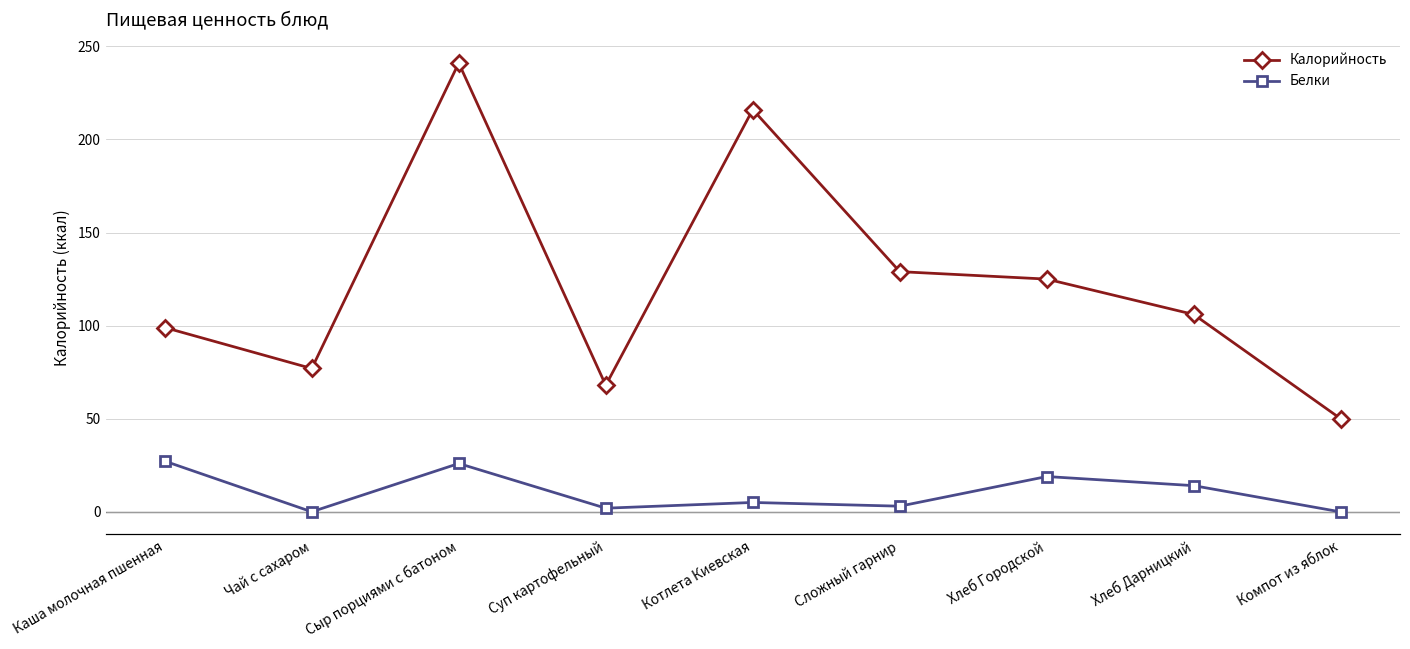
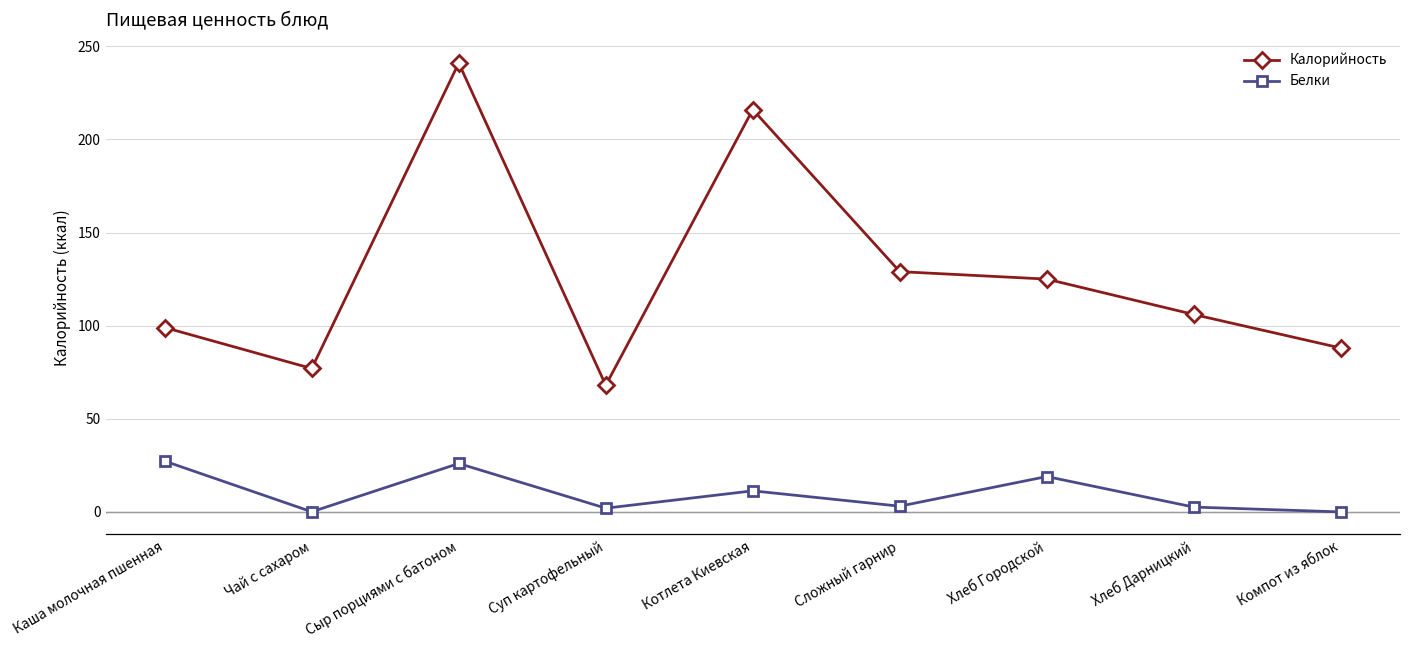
  {
    "Калорийность": {
      "Каша молочная пшенная": 99,
      "Чай с сахаром": 77,
      "Сыр порциями с батоном": 241,
      "Суп картофельный": 68,
      "Котлета Киевская": 216,
      "Сложный гарнир": 129,
      "Хлеб Городской": 125,
      "Хлеб Дарницкий": 106,
-     "Компот из яблок": 50
+     "Компот из яблок": 88
    },
    "Белки": {
      "Каша молочная пшенная": 27,
      "Чай с сахаром": 0,
      "Сыр порциями с батоном": 26,
      "Суп картофельный": 2,
-     "Котлета Киевская": 5,
+     "Котлета Киевская": 11,
      "Сложный гарнир": 3,
      "Хлеб Городской": 19,
-     "Хлеб Дарницкий": 14,
+     "Хлеб Дарницкий": 3,
      "Компот из яблок": 0
    }
  }
